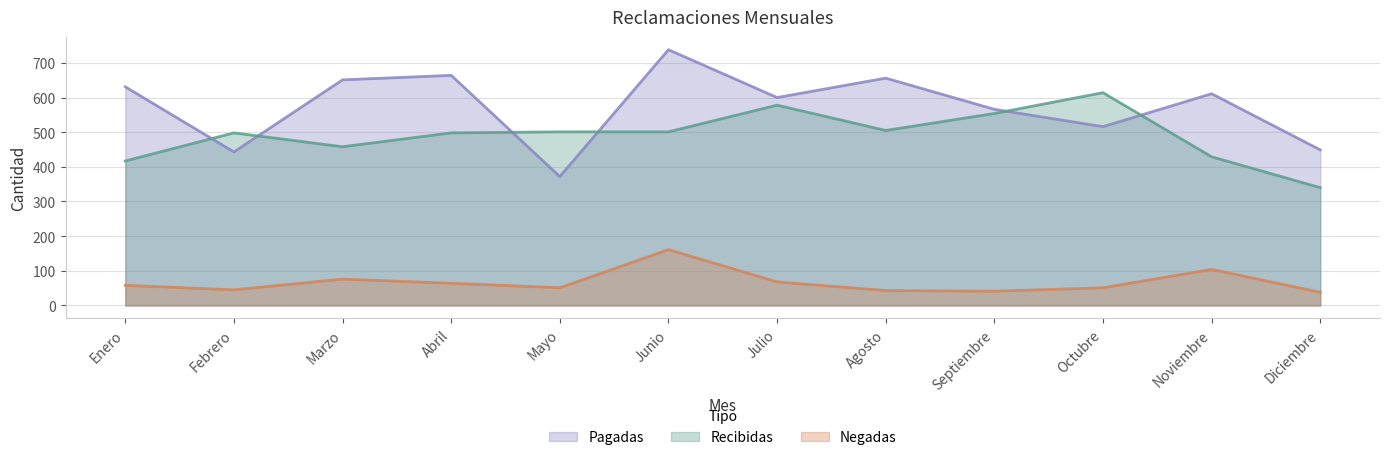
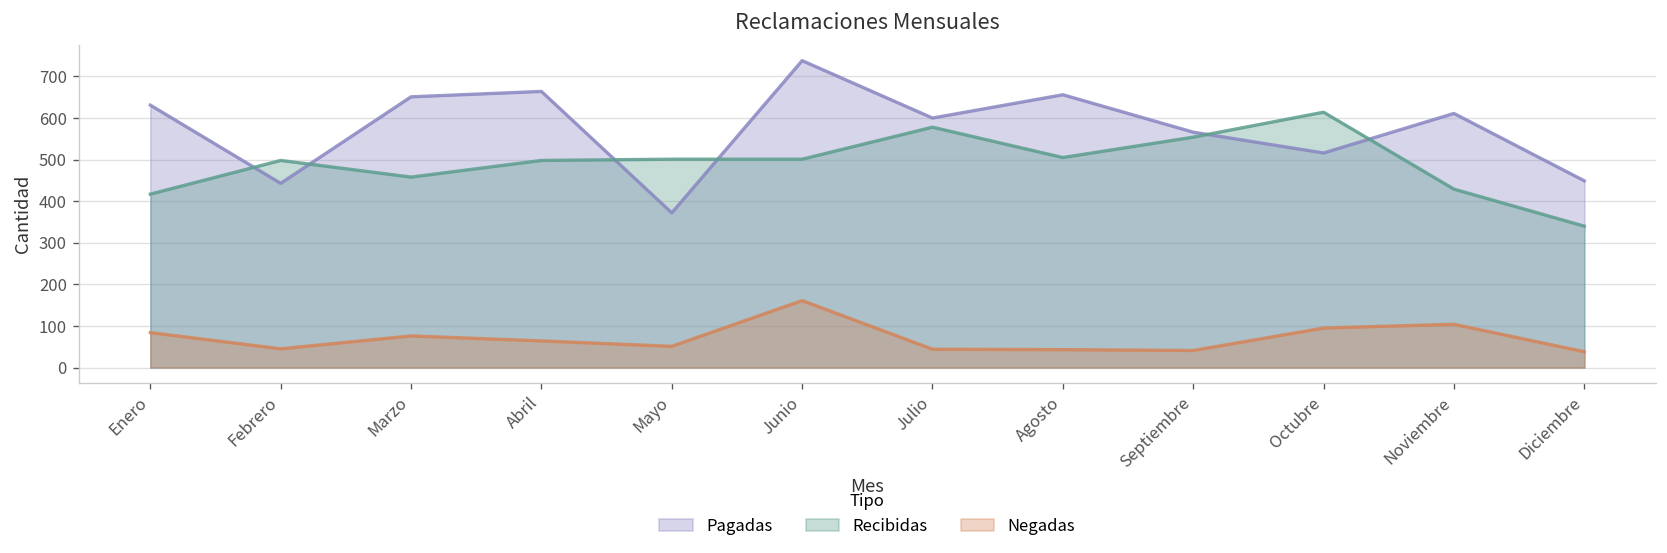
  {
    "Negadas": {
-     "Enero": 60,
+     "Enero": 80,
      "Febrero": 50,
      "Marzo": 80,
      "Abril": 60,
      "Mayo": 50,
      "Junio": 160,
-     "Julio": 70,
+     "Julio": 40,
      "Agosto": 40,
      "Septiembre": 40,
-     "Octubre": 50,
+     "Octubre": 100,
      "Noviembre": 100,
      "Diciembre": 40
    }
  }
